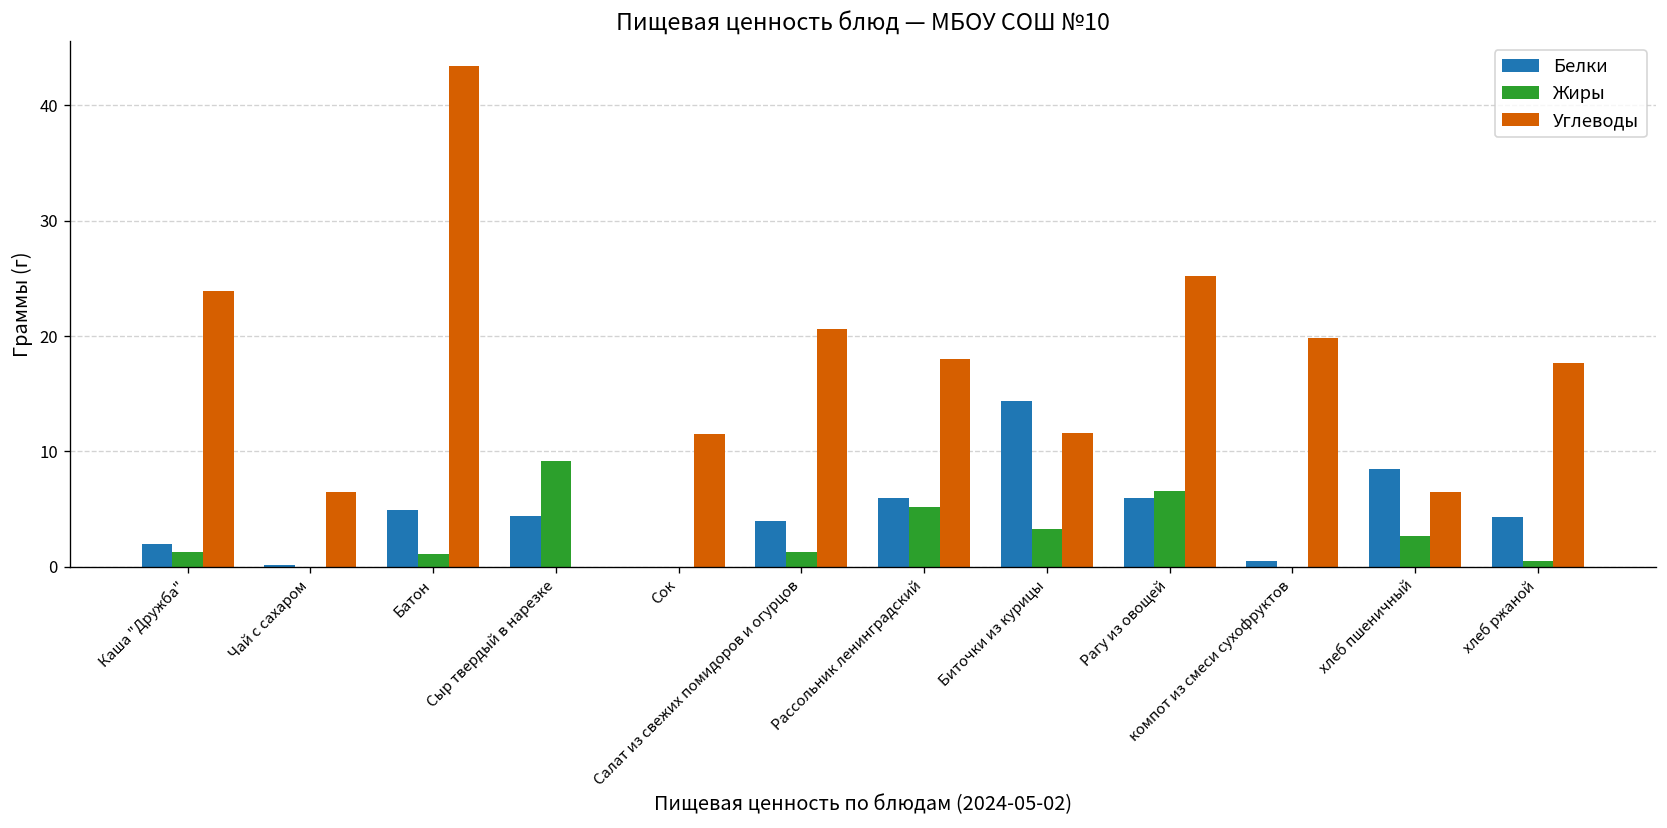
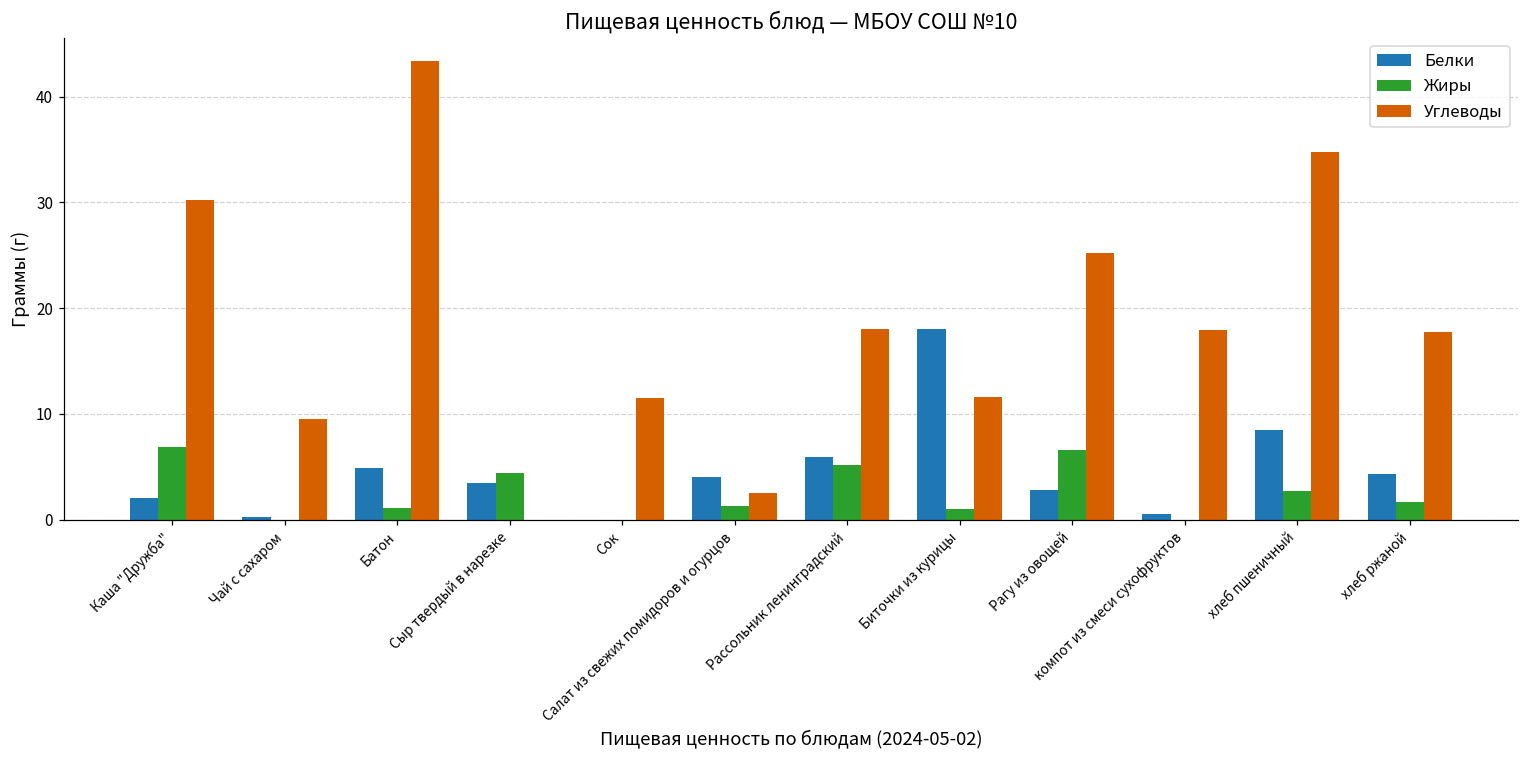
  {
    "Белки": {
      "Каша \"Дружба\"": 2,
      "Батон": 5,
-     "Сыр твердый в нарезке": 4.4,
+     "Сыр твердый в нарезке": 3.5,
      "Сок": 0,
      "Салат из свежих помидоров и огурцов": 4,
      "Рассольник ленинградский": 6,
-     "Биточки из курицы": 14,
-     "Рагу из овощей": 6,
+     "Биточки из курицы": 18,
+     "Рагу из овощей": 3,
      "компот из смеси сухофруктов": 1,
      "хлеб пшеничный": 9,
      "хлеб ржаной": 4
    },
    "Жиры": {
-     "Каша \"Дружба\"": 1,
+     "Каша \"Дружба\"": 7,
      "Чай с сахаром": 0,
      "Батон": 1,
-     "Сыр твердый в нарезке": 9,
+     "Сыр твердый в нарезке": 4,
      "Сок": 0,
      "Салат из свежих помидоров и огурцов": 1,
      "Рассольник ленинградский": 5,
-     "Биточки из курицы": 3,
+     "Биточки из курицы": 1,
      "Рагу из овощей": 7,
      "компот из смеси сухофруктов": 0,
      "хлеб пшеничный": 3,
-     "хлеб ржаной": 1
+     "хлеб ржаной": 2
    },
    "Углеводы": {
-     "Каша \"Дружба\"": 24,
-     "Чай с сахаром": 7,
+     "Каша \"Дружба\"": 30,
+     "Чай с сахаром": 10,
      "Батон": 43,
      "Сыр твердый в нарезке": 0,
      "Сок": 12,
-     "Салат из свежих помидоров и огурцов": 21,
+     "Салат из свежих помидоров и огурцов": 3,
      "Рассольник ленинградский": 18,
      "Биточки из курицы": 12,
      "Рагу из овощей": 25,
-     "компот из смеси сухофруктов": 20,
-     "хлеб пшеничный": 7,
+     "компот из смеси сухофруктов": 18,
+     "хлеб пшеничный": 35,
      "хлеб ржаной": 18
    }
  }
